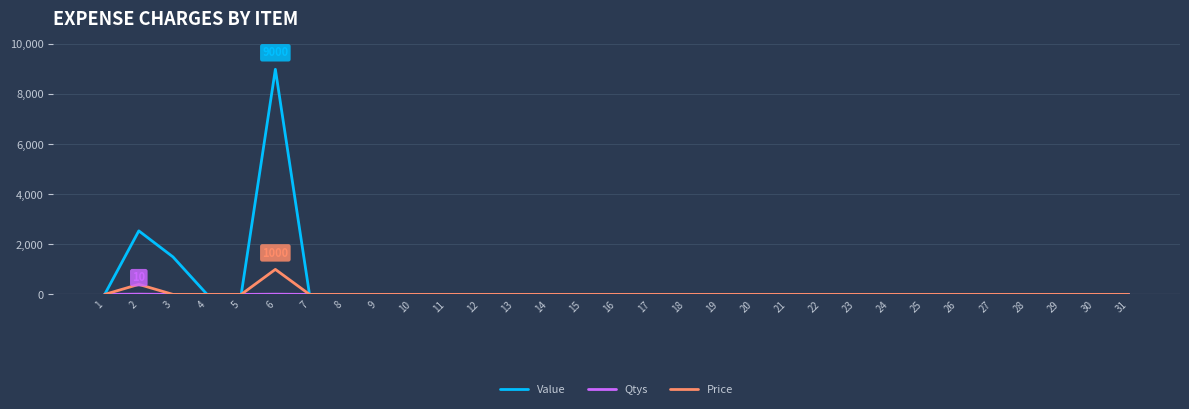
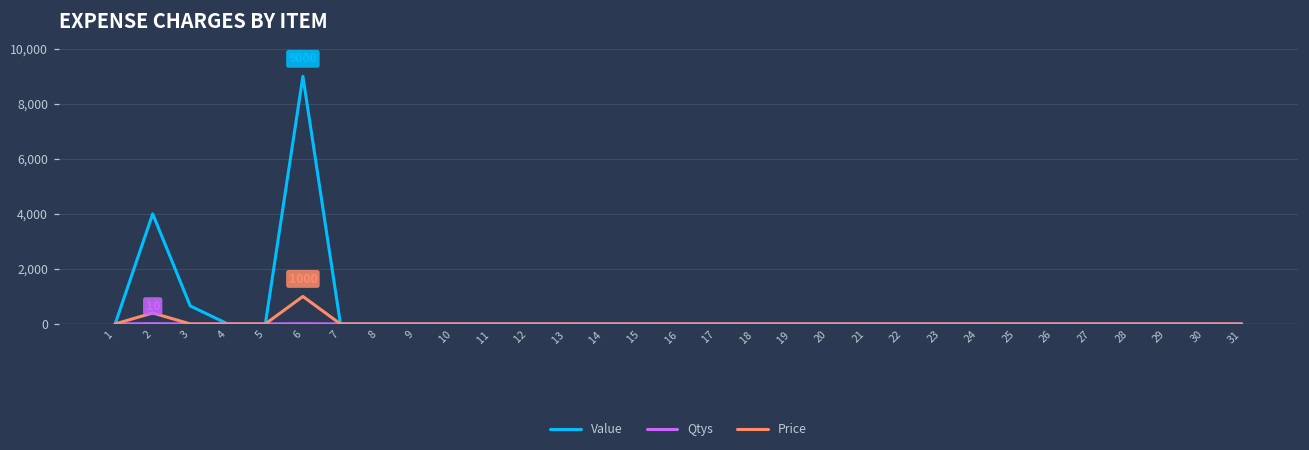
  {
    "Value": {
-     "2": "2,500",
-     "3": "1,500",
+     "2": "4,000",
+     "3": "700",
      "6": "9,000"
    },
    "Qtys": {
      "2": "0",
      "6": "0"
    },
    "Price": {
      "6": "1,000"
    }
  }
